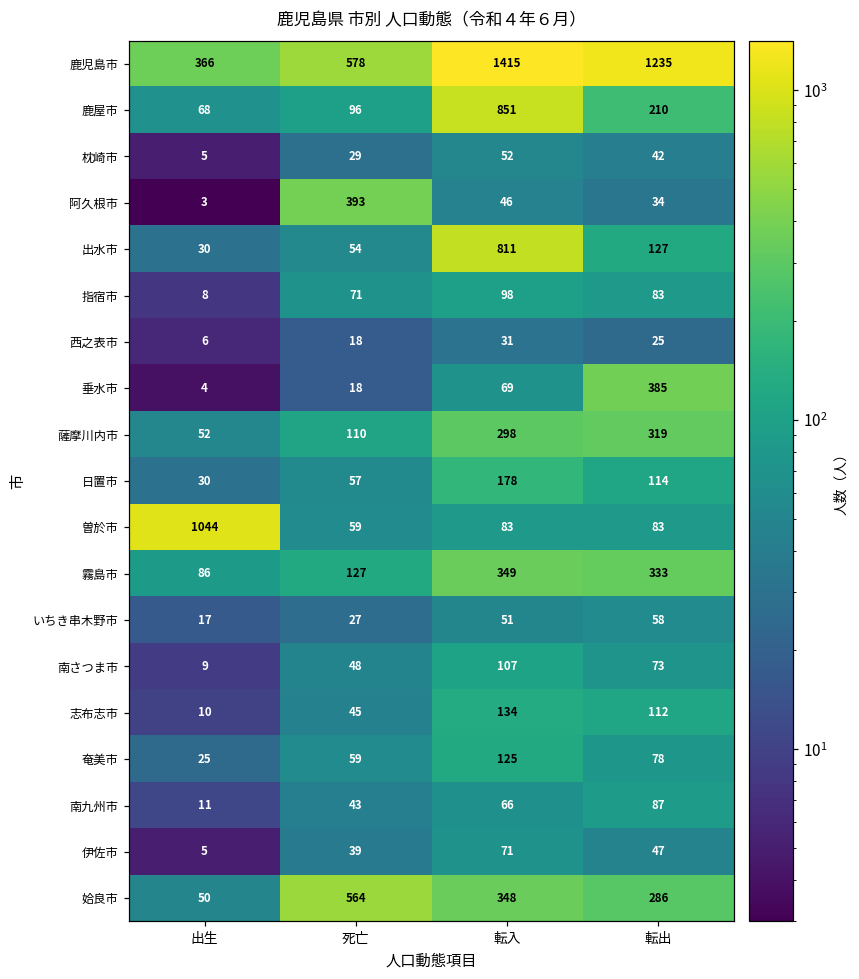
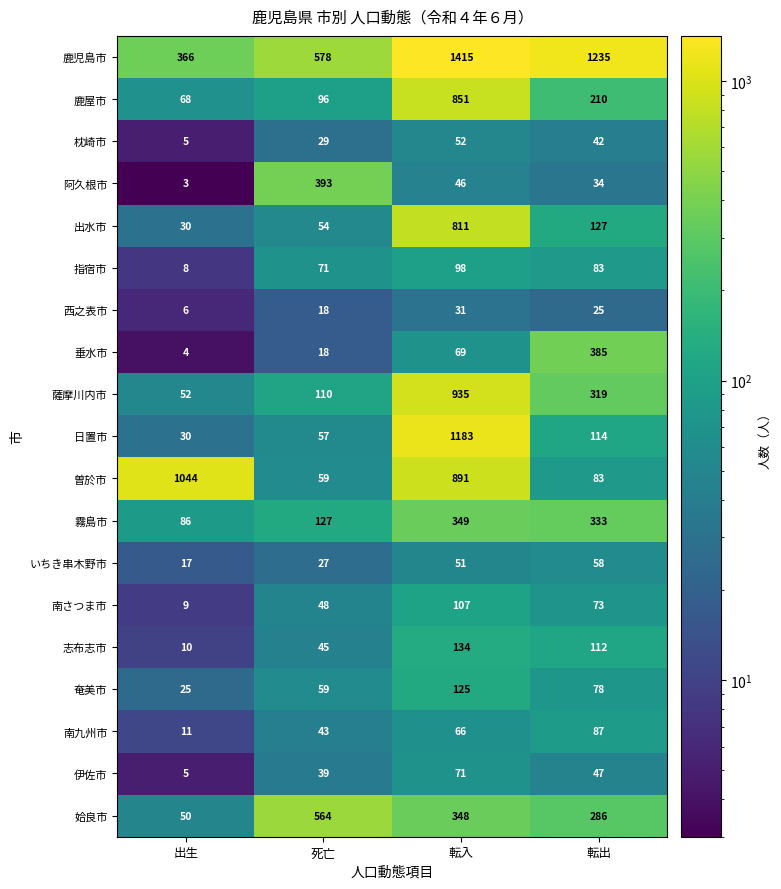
  {
    "鹿児島市": {
      "出生": 366,
      "死亡": 578,
      "転入": 1415,
      "転出": 1235
    },
    "鹿屋市": {
      "出生": 68,
      "死亡": 96,
      "転入": 851,
      "転出": 210
    },
    "枕崎市": {
      "出生": 5,
      "死亡": 29,
      "転入": 52,
      "転出": 42
    },
    "阿久根市": {
      "出生": 3,
      "死亡": 393,
      "転入": 46,
      "転出": 34
    },
    "出水市": {
      "出生": 30,
      "死亡": 54,
      "転入": 811,
      "転出": 127
    },
    "指宿市": {
      "出生": 8,
      "死亡": 71,
      "転入": 98,
      "転出": 83
    },
    "西之表市": {
      "出生": 6,
      "死亡": 18,
      "転入": 31,
      "転出": 25
    },
    "垂水市": {
      "出生": 4,
      "死亡": 18,
      "転入": 69,
      "転出": 385
    },
    "薩摩川内市": {
      "出生": 52,
      "死亡": 110,
-     "転入": 298,
+     "転入": 935,
      "転出": 319
    },
    "日置市": {
      "出生": 30,
      "死亡": 57,
-     "転入": 178,
+     "転入": 1183,
      "転出": 114
    },
    "曽於市": {
      "出生": 1044,
      "死亡": 59,
-     "転入": 83,
+     "転入": 891,
      "転出": 83
    },
    "霧島市": {
      "出生": 86,
      "死亡": 127,
      "転入": 349,
      "転出": 333
    },
    "いちき串木野市": {
      "出生": 17,
      "死亡": 27,
      "転入": 51,
      "転出": 58
    },
    "南さつま市": {
      "出生": 9,
      "死亡": 48,
      "転入": 107,
      "転出": 73
    },
    "志布志市": {
      "出生": 10,
      "死亡": 45,
      "転入": 134,
      "転出": 112
    },
    "奄美市": {
      "出生": 25,
      "死亡": 59,
      "転入": 125,
      "転出": 78
    },
    "南九州市": {
      "出生": 11,
      "死亡": 43,
      "転入": 66,
      "転出": 87
    },
    "伊佐市": {
      "出生": 5,
      "死亡": 39,
      "転入": 71,
      "転出": 47
    },
    "姶良市": {
      "出生": 50,
      "死亡": 564,
      "転入": 348,
      "転出": 286
    }
  }
